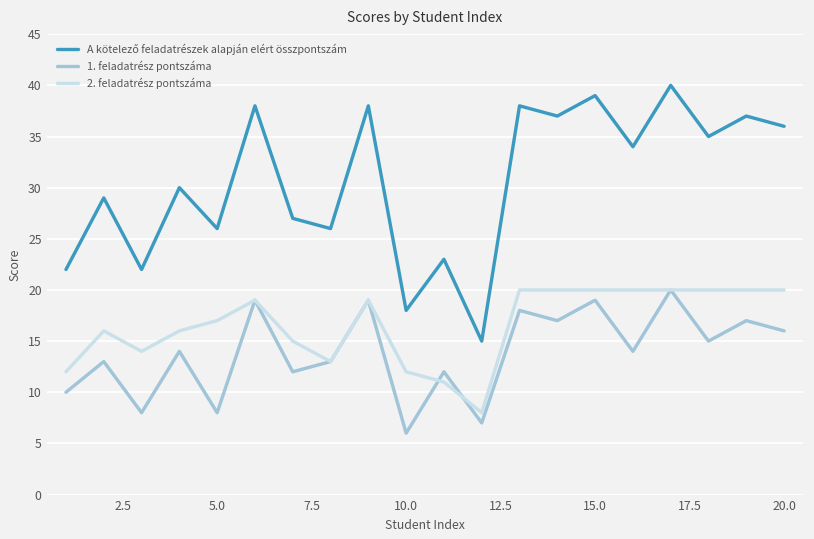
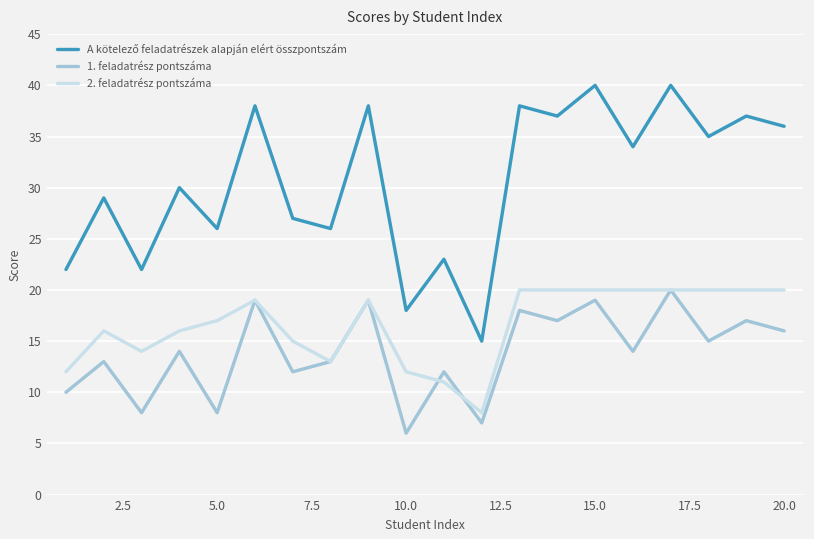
  {
    "A kötelező feladatrészek alapján elért összpontszám": {
      "5.0": 26,
      "10.0": 18,
-     "15.0": 39,
+     "15.0": 40,
      "20.0": 36
    }
  }
